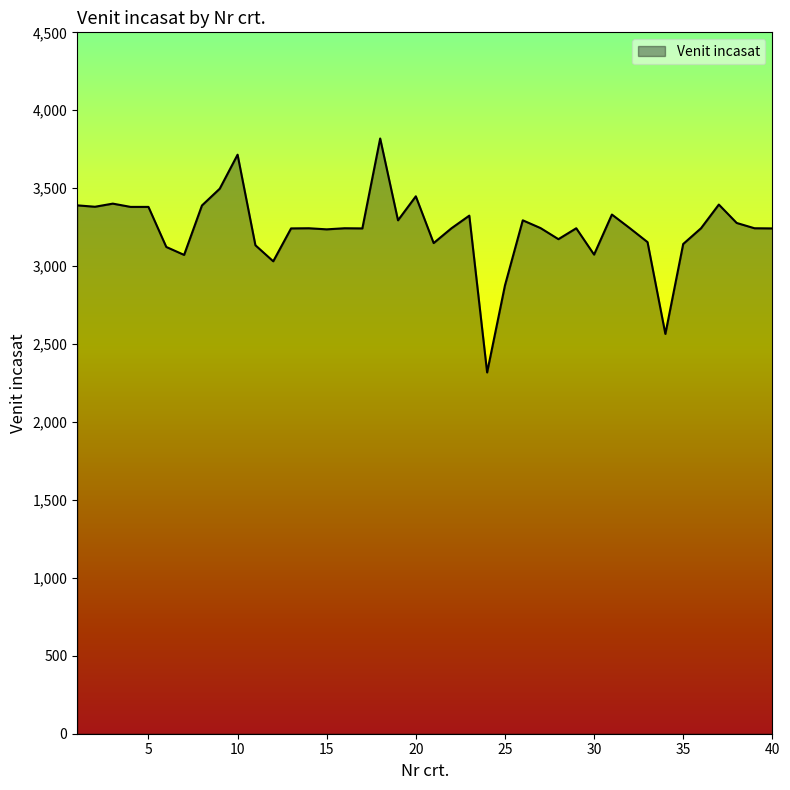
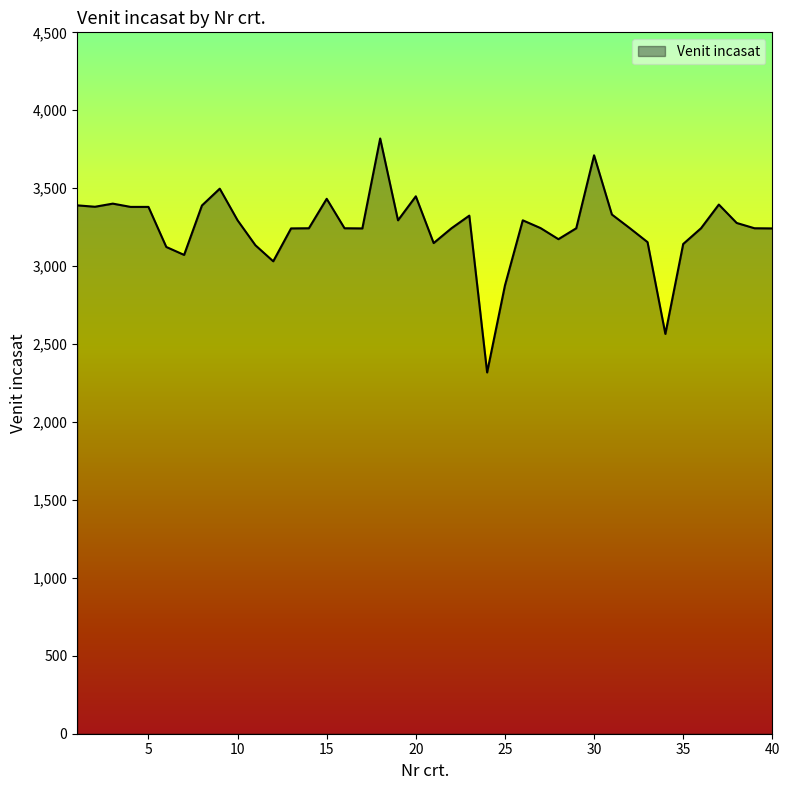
  {
    "5": "3,380",
-   "10": "3,720",
-   "15": "3,240",
+   "10": "3,290",
+   "15": "3,430",
    "20": "3,450",
    "25": "2,880",
-   "30": "3,070",
+   "30": "3,710",
    "35": "3,140",
    "40": "3,240"
  }
